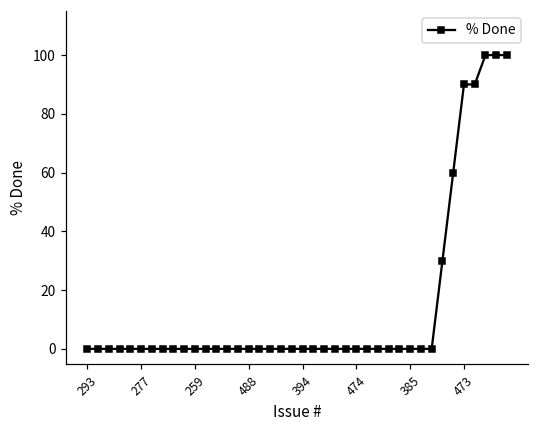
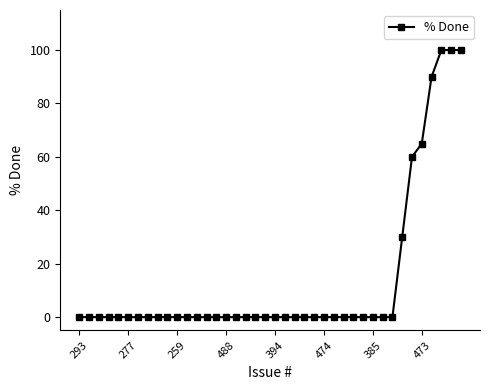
  {
    "293": 0,
    "277": 0,
    "259": 0,
    "488": 0,
    "394": 0,
    "474": 0,
    "385": 0,
-   "473": 90
+   "473": 65
  }
